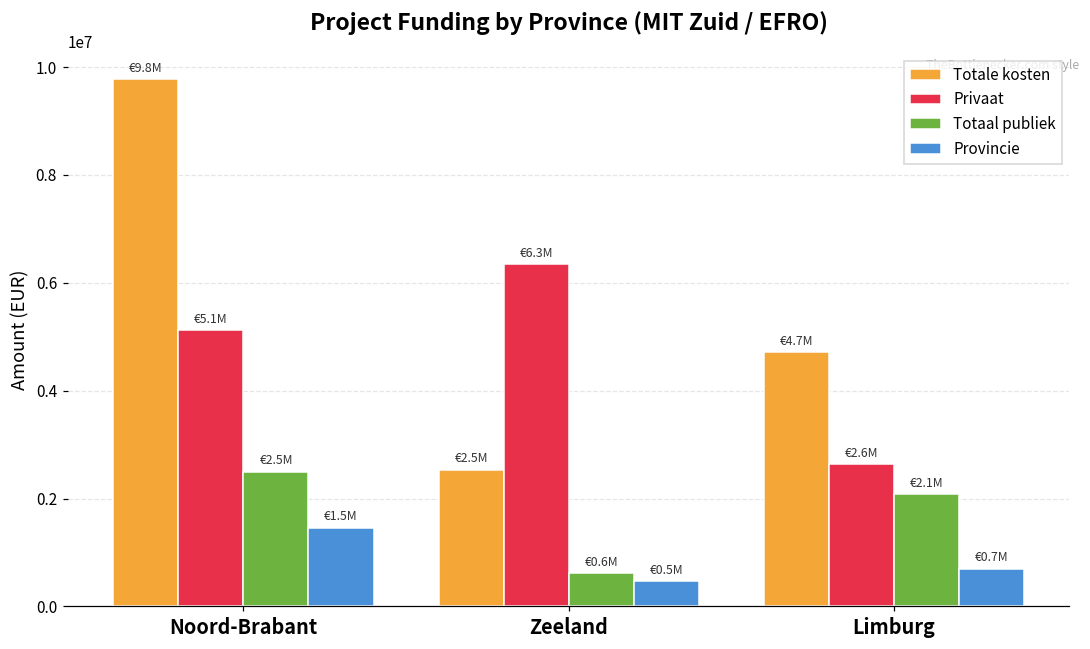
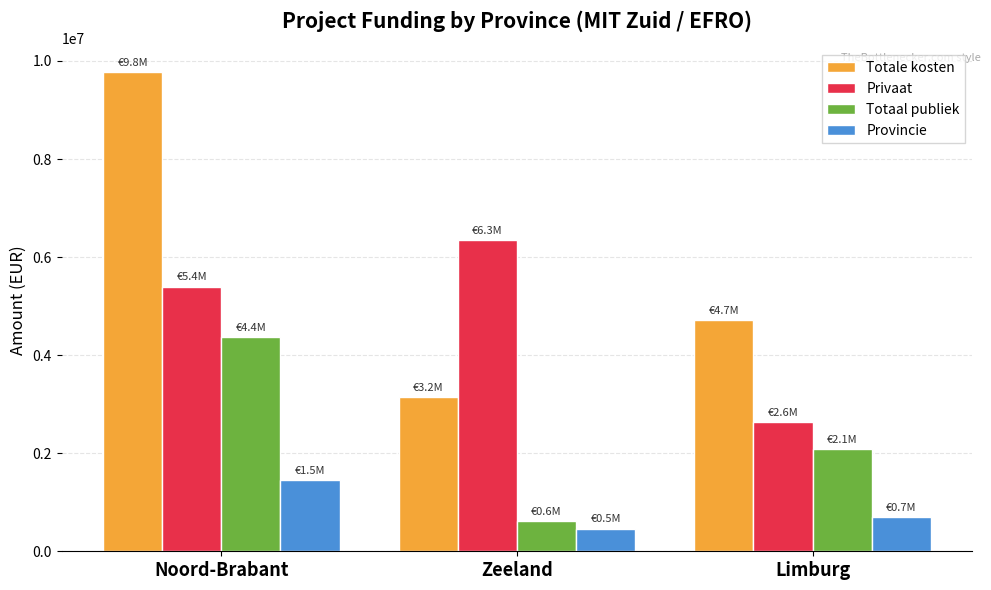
  {
    "Totale kosten": {
      "Noord-Brabant": "€9.8M",
-     "Zeeland": "€2.5M",
+     "Zeeland": "€3.2M",
      "Limburg": "€4.7M"
    },
    "Privaat": {
-     "Noord-Brabant": "€5.1M",
+     "Noord-Brabant": "€5.4M",
      "Zeeland": "€6.3M",
      "Limburg": "€2.6M"
    },
    "Totaal publiek": {
-     "Noord-Brabant": "€2.5M",
+     "Noord-Brabant": "€4.4M",
      "Zeeland": "€0.6M",
      "Limburg": "€2.1M"
    },
    "Provincie": {
      "Noord-Brabant": "€1.5M",
      "Zeeland": "€0.5M",
      "Limburg": "€0.7M"
    }
  }
